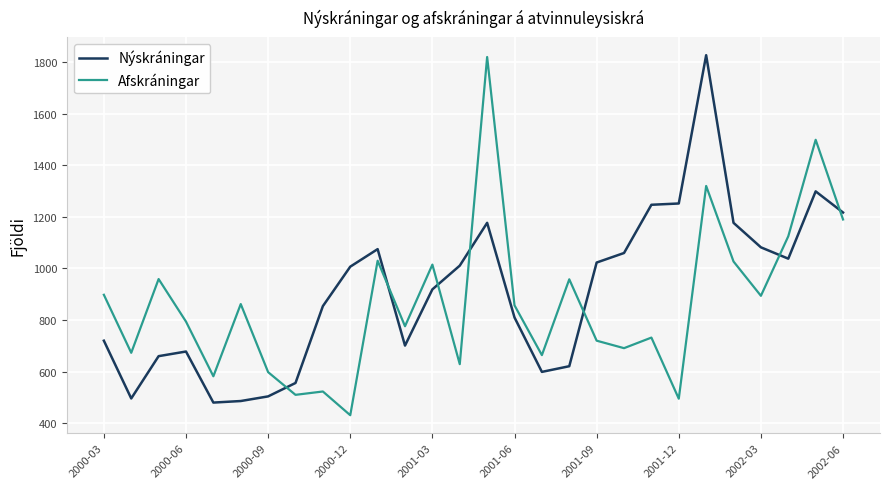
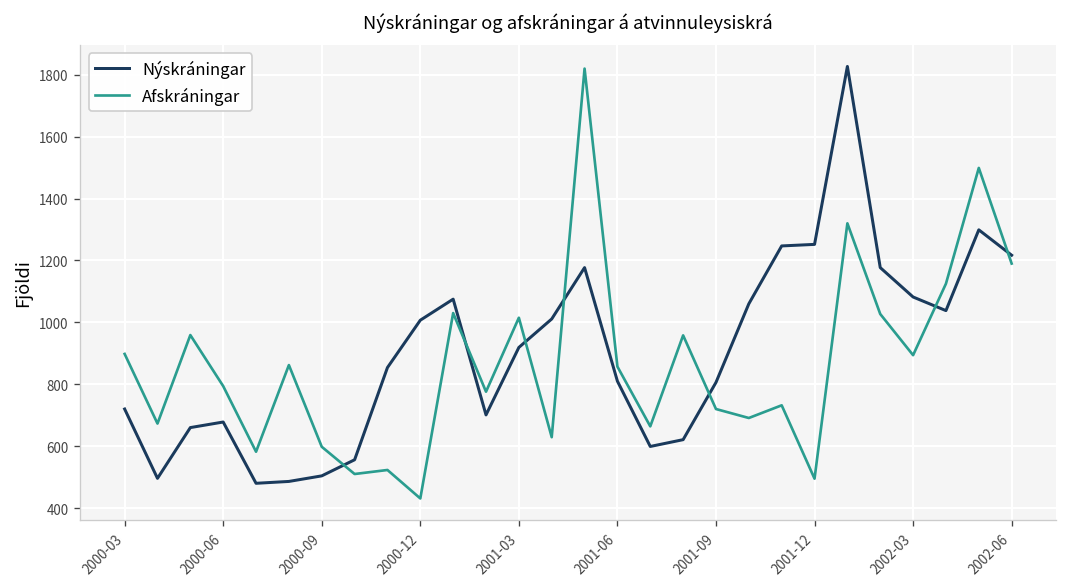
  {
    "Nýskráningar": {
      "2000-03": 720,
      "2000-06": 680,
      "2000-09": 500,
      "2000-12": 1010,
      "2001-03": 920,
      "2001-06": 810,
-     "2001-09": 1020,
+     "2001-09": 810,
      "2001-12": 1250,
      "2002-03": 1080,
      "2002-06": 1220
    },
    "Afskráningar": {
      "2000-03": 900,
      "2000-06": 790,
      "2000-09": 600,
      "2000-12": 430,
      "2001-03": 1020,
      "2001-06": 860,
      "2001-09": 720,
      "2001-12": 500,
      "2002-03": 890,
      "2002-06": 1190
    }
  }
